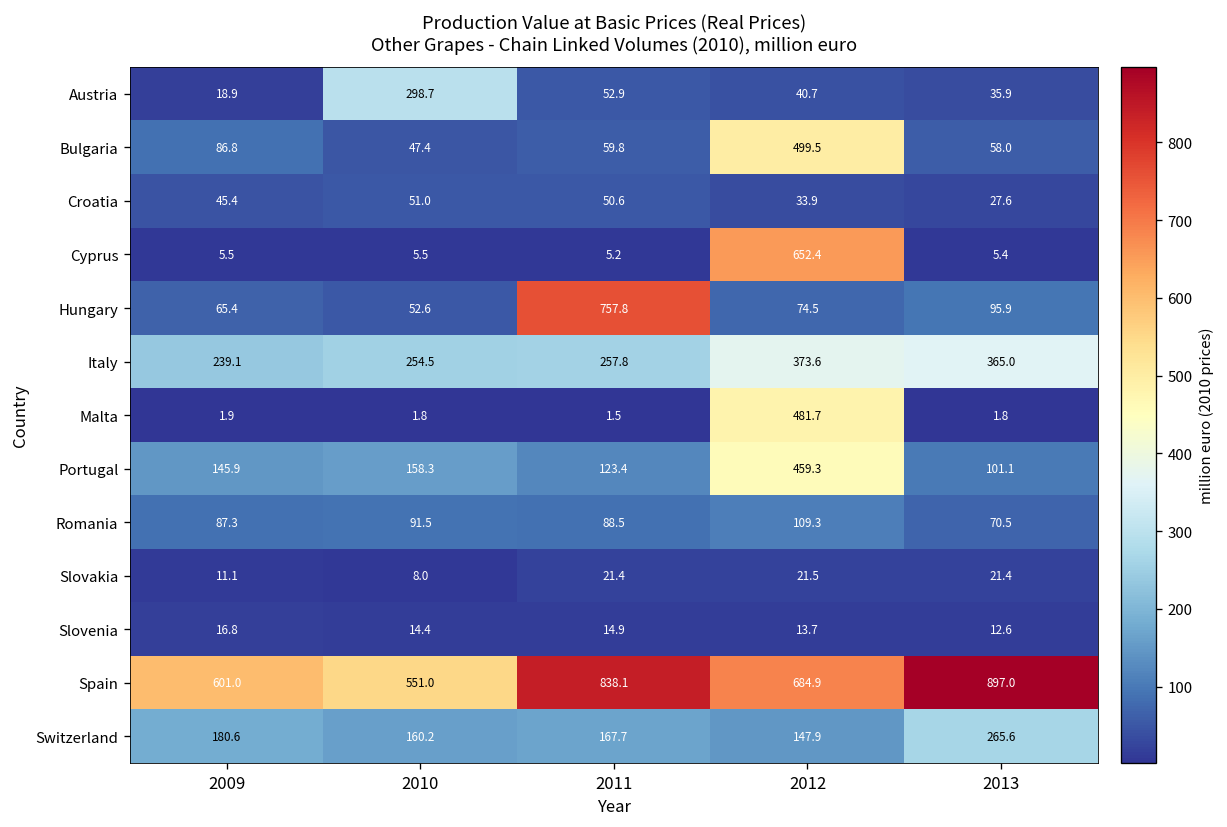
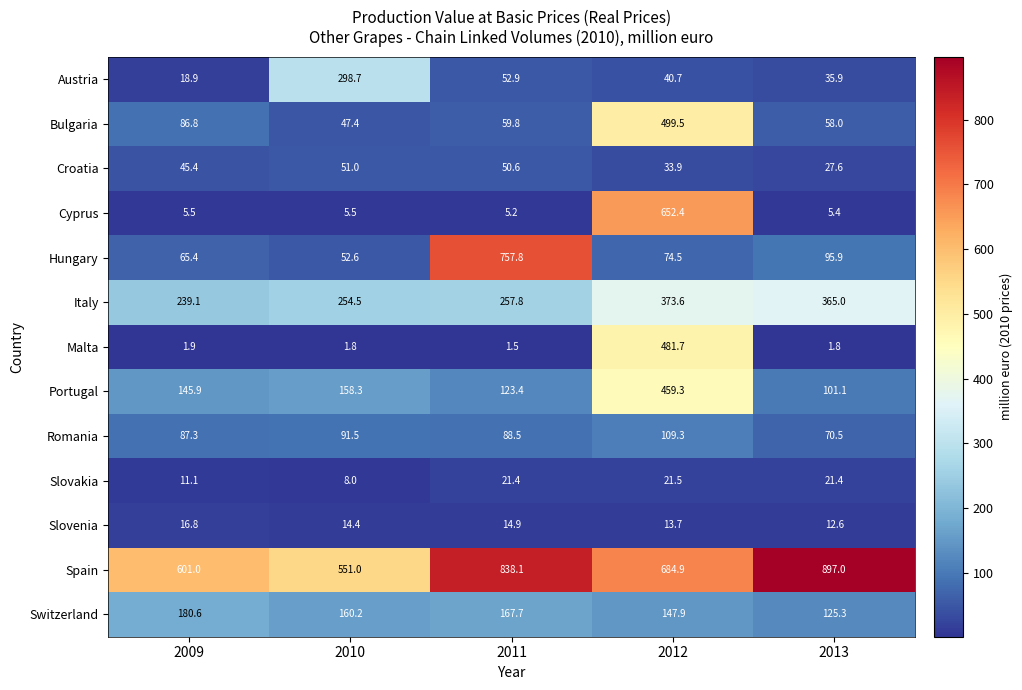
  {
    "Austria": {
      "2009": 18.9,
      "2010": 298.7,
      "2011": 52.9,
      "2012": 40.7,
      "2013": 35.9
    },
    "Bulgaria": {
      "2009": 86.8,
      "2010": 47.4,
      "2011": 59.8,
      "2012": 499.5,
      "2013": 58.0
    },
    "Croatia": {
      "2009": 45.4,
      "2010": 51.0,
      "2011": 50.6,
      "2012": 33.9,
      "2013": 27.6
    },
    "Cyprus": {
      "2009": 5.5,
      "2010": 5.5,
      "2011": 5.2,
      "2012": 652.4,
      "2013": 5.4
    },
    "Hungary": {
      "2009": 65.4,
      "2010": 52.6,
      "2011": 757.8,
      "2012": 74.5,
      "2013": 95.9
    },
    "Italy": {
      "2009": 239.1,
      "2010": 254.5,
      "2011": 257.8,
      "2012": 373.6,
      "2013": 365.0
    },
    "Malta": {
      "2009": 1.9,
      "2010": 1.8,
      "2011": 1.5,
      "2012": 481.7,
      "2013": 1.8
    },
    "Portugal": {
      "2009": 145.9,
      "2010": 158.3,
      "2011": 123.4,
      "2012": 459.3,
      "2013": 101.1
    },
    "Romania": {
      "2009": 87.3,
      "2010": 91.5,
      "2011": 88.5,
      "2012": 109.3,
      "2013": 70.5
    },
    "Slovakia": {
      "2009": 11.1,
      "2010": 8.0,
      "2011": 21.4,
      "2012": 21.5,
      "2013": 21.4
    },
    "Slovenia": {
      "2009": 16.8,
      "2010": 14.4,
      "2011": 14.9,
      "2012": 13.7,
      "2013": 12.6
    },
    "Spain": {
      "2009": 601.0,
      "2010": 551.0,
      "2011": 838.1,
      "2012": 684.9,
      "2013": 897.0
    },
    "Switzerland": {
      "2009": 180.6,
      "2010": 160.2,
      "2011": 167.7,
      "2012": 147.9,
-     "2013": 265.6
+     "2013": 125.3
    }
  }
